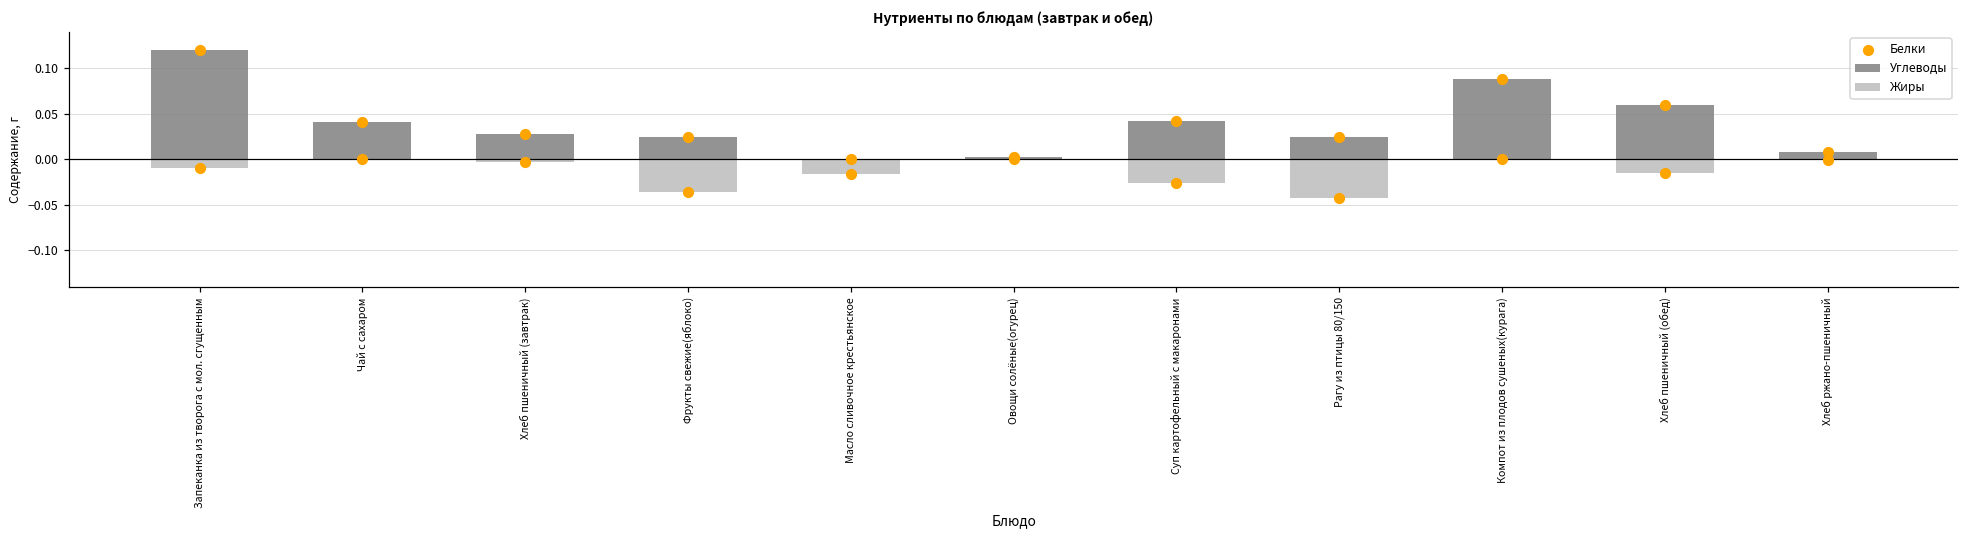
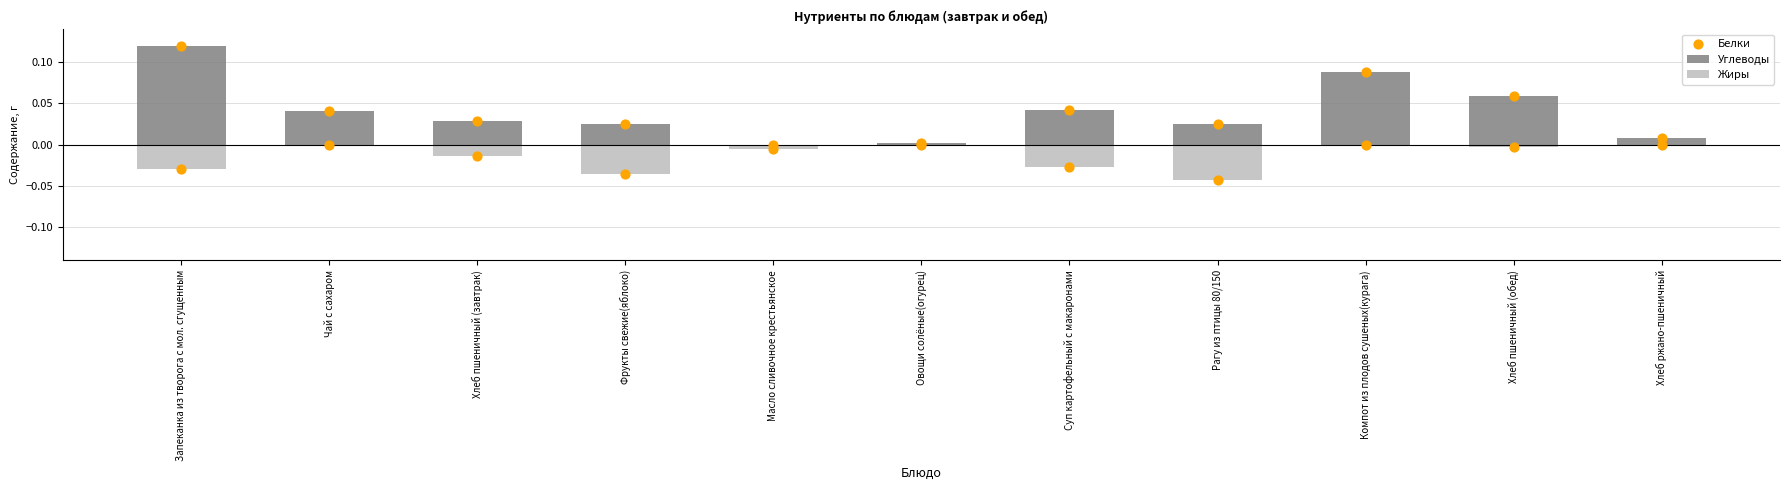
  {
    "Белки": {
      "Запеканка из творога с мол. сгущенным": 0.12,
      "Чай с сахаром": 0.04,
      "Хлеб пшеничный (завтрак)": 0.03,
      "Фрукты свежие(яблоко)": 0.02,
      "Суп картофельный с макаронами": 0.04,
      "Рагу из птицы 80/150": 0.02,
      "Компот из плодов сушеных(курага)": 0.09,
      "Хлеб пшеничный (обед)": 0.06,
      "Хлеб ржано-пшеничный": 0.01
    },
    "Жиры": {
-     "Запеканка из творога с мол. сгущенным": -0.01,
+     "Запеканка из творога с мол. сгущенным": -0.03,
      "Чай с сахаром": 0.00,
-     "Хлеб пшеничный (завтрак)": 0.00,
+     "Хлеб пшеничный (завтрак)": -0.01,
      "Фрукты свежие(яблоко)": -0.04,
-     "Масло сливочное крестьянское": -0.02,
+     "Масло сливочное крестьянское": 0.00,
      "Суп картофельный с макаронами": -0.03,
      "Рагу из птицы 80/150": -0.04,
-     "Хлеб пшеничный (обед)": -0.02
+     "Хлеб пшеничный (обед)": 0.00
    }
  }
